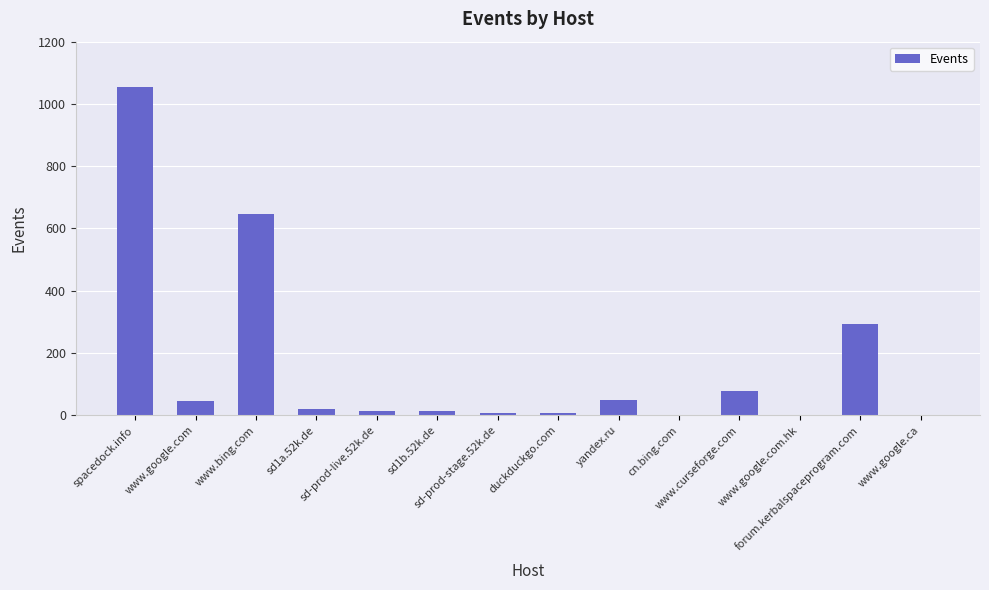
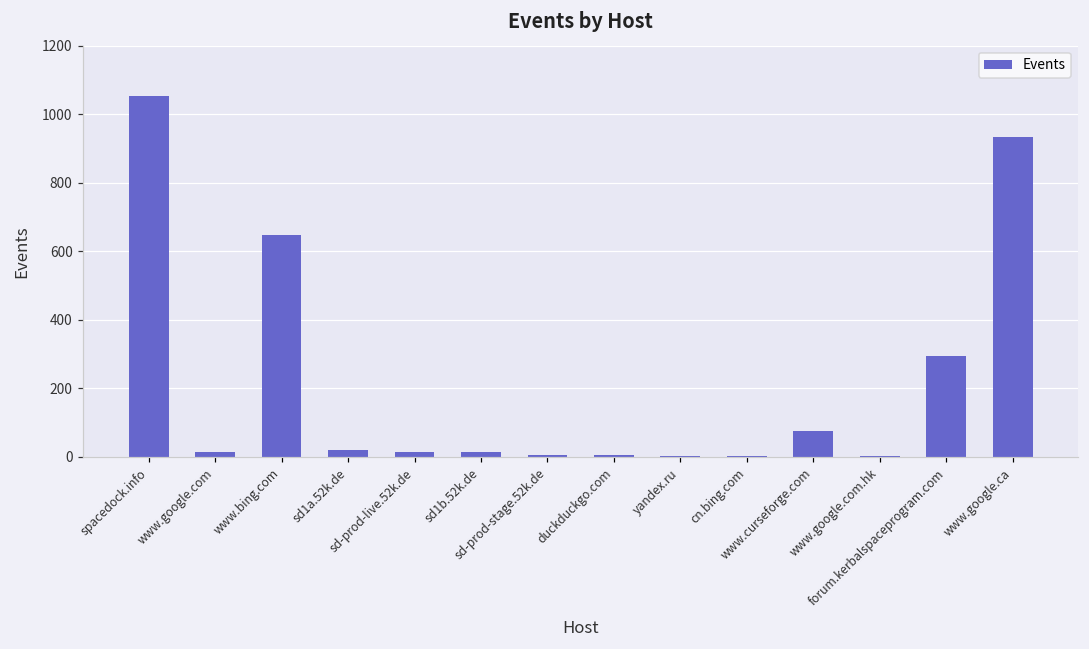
  {
    "spacedock.info": 1050,
-   "www.google.com": 50,
+   "www.google.com": 10,
    "www.bing.com": 650,
    "sd1a.52k.de": 20,
    "sd-prod-live.52k.de": 10,
    "sd1b.52k.de": 10,
-   "yandex.ru": 50,
+   "yandex.ru": 0,
    "www.curseforge.com": 80,
    "forum.kerbalspaceprogram.com": 290,
-   "www.google.ca": 0
+   "www.google.ca": 930
  }
